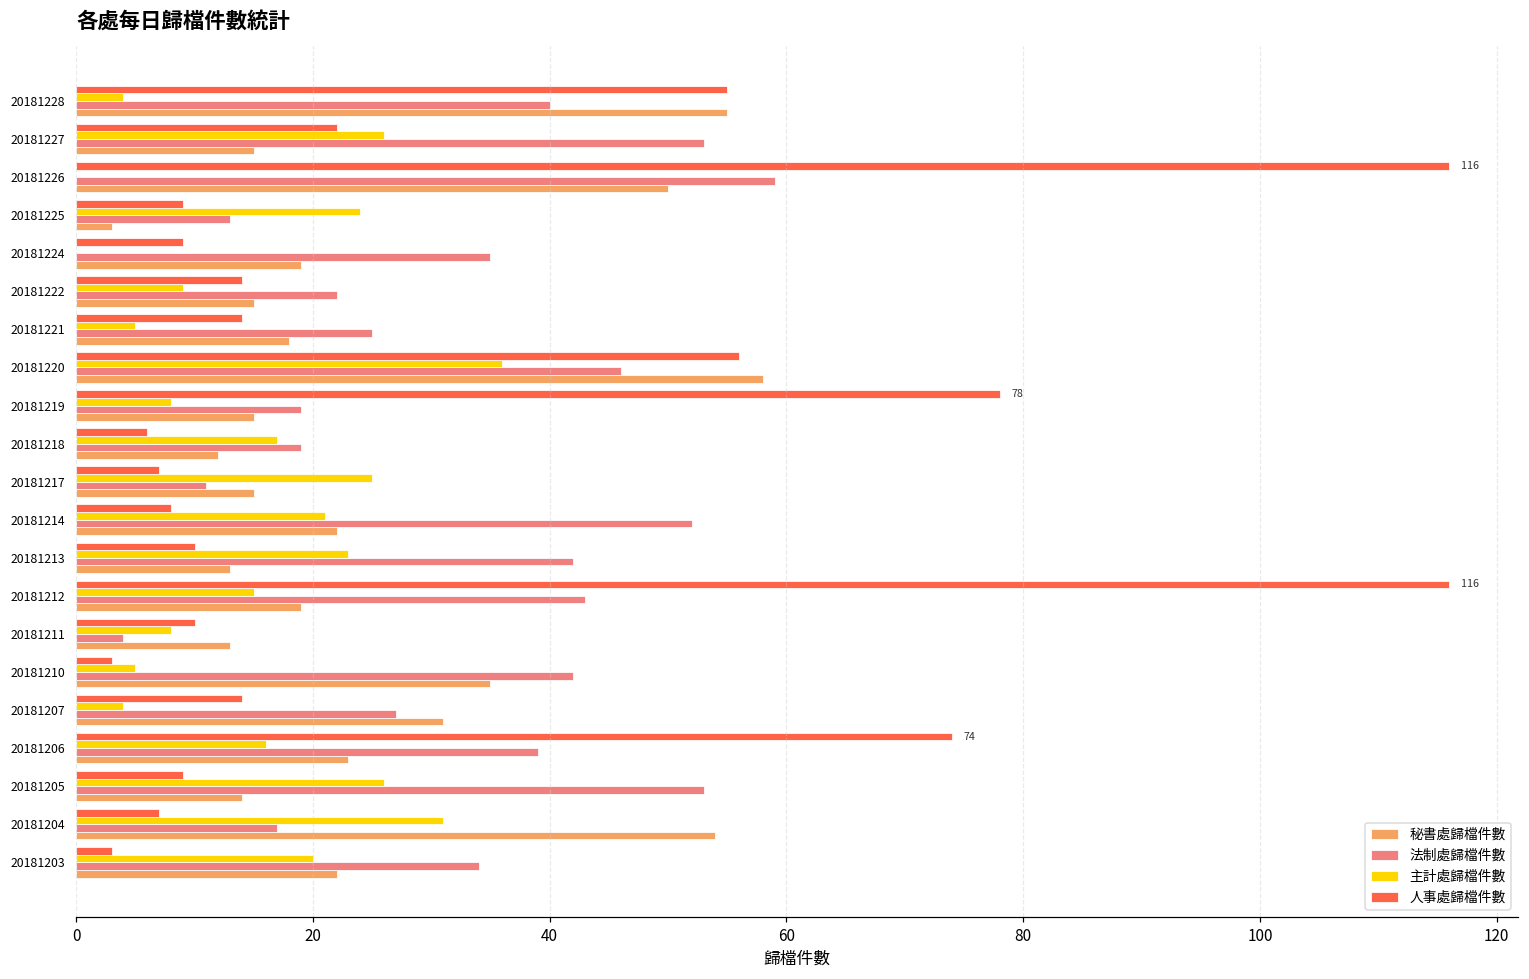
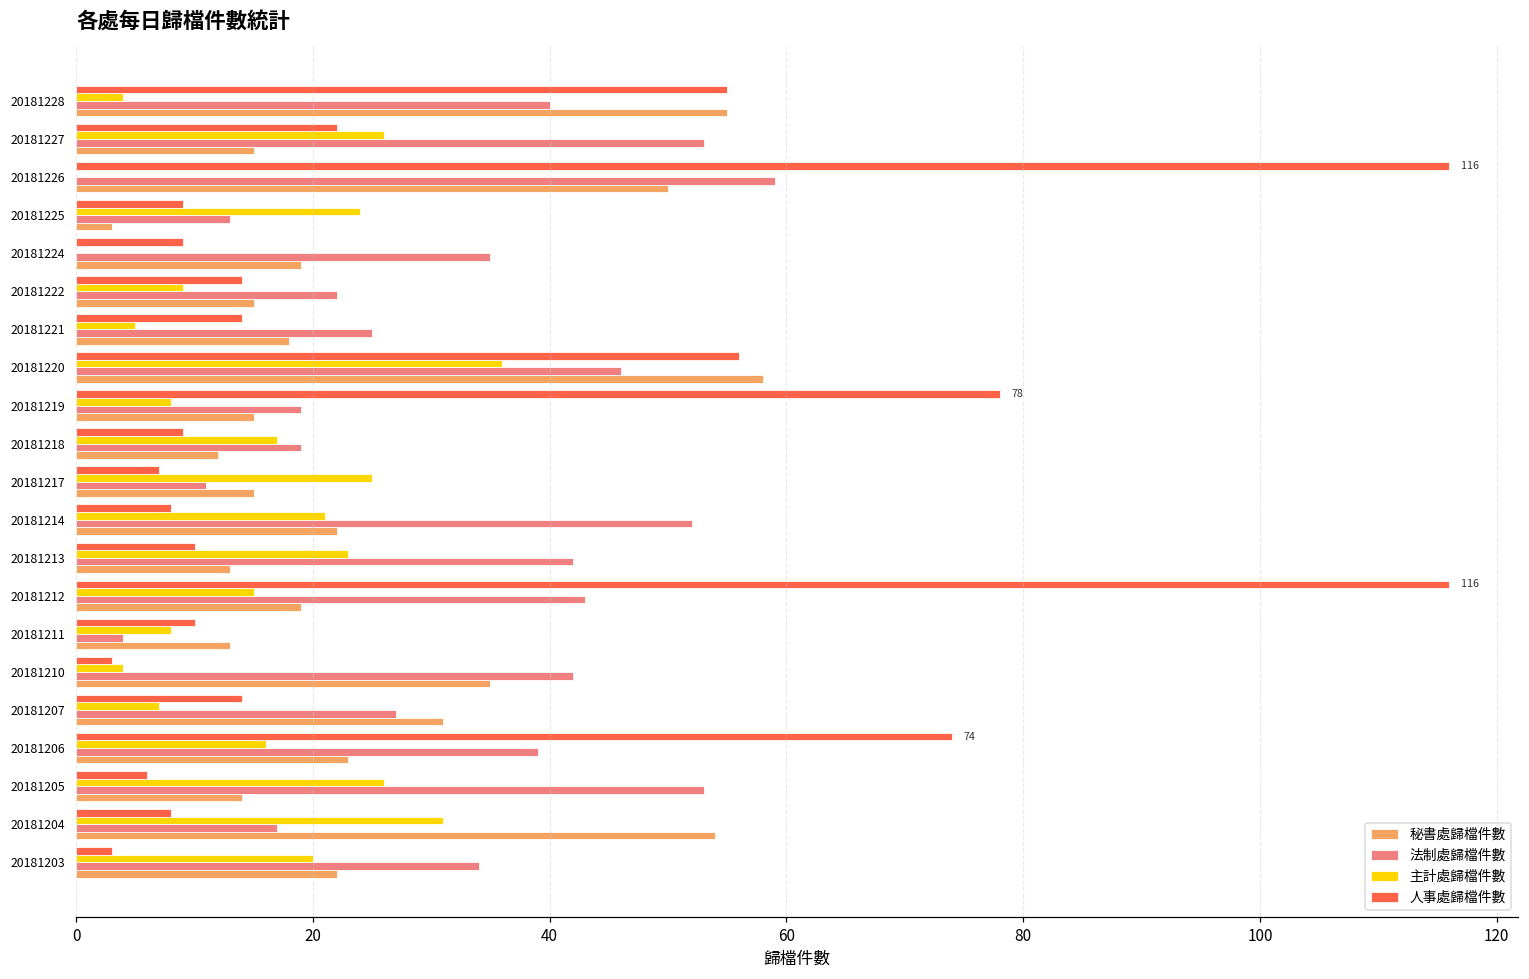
  {
    "主計處歸檔件數": {
      "20181228": 4,
      "20181227": 26,
      "20181226": 0,
      "20181225": 24,
      "20181224": 0,
      "20181222": 9,
      "20181221": 5,
      "20181220": 36,
      "20181219": 8,
      "20181218": 17,
      "20181217": 25,
      "20181214": 21,
      "20181213": 23,
      "20181212": 15,
      "20181211": 8,
-     "20181210": 5,
-     "20181207": 4,
+     "20181210": 4,
+     "20181207": 7,
      "20181206": 16,
      "20181205": 26,
      "20181204": 31,
      "20181203": 20
    },
    "人事處歸檔件數": {
      "20181228": 55,
      "20181227": 22,
      "20181225": 9,
      "20181224": 9,
      "20181222": 14,
      "20181221": 14,
      "20181220": 56,
-     "20181218": 6,
+     "20181218": 9,
      "20181217": 7,
      "20181214": 8,
      "20181213": 10,
      "20181211": 10,
      "20181210": 3,
      "20181207": 14,
-     "20181205": 9,
-     "20181204": 7,
+     "20181205": 6,
+     "20181204": 8,
      "20181203": 3
    }
  }
